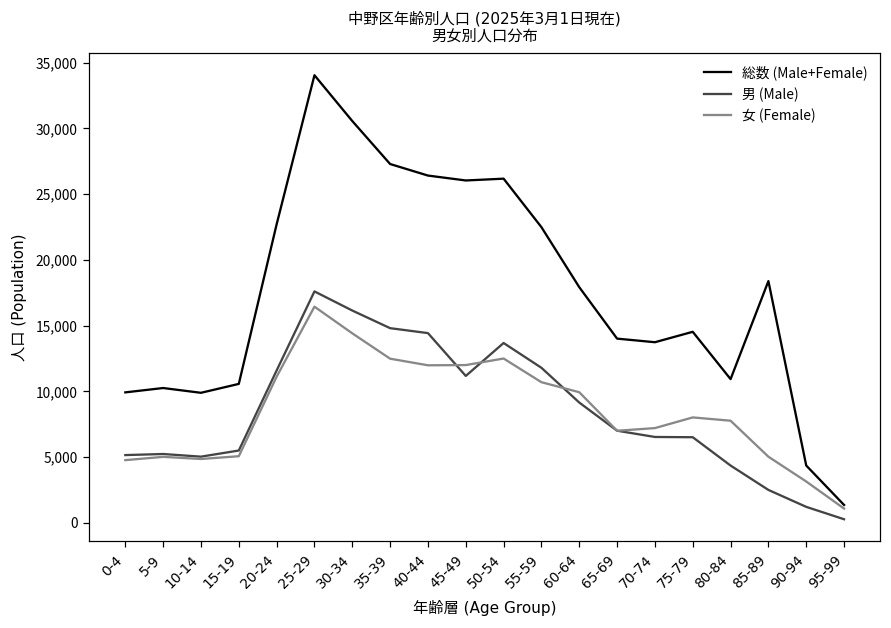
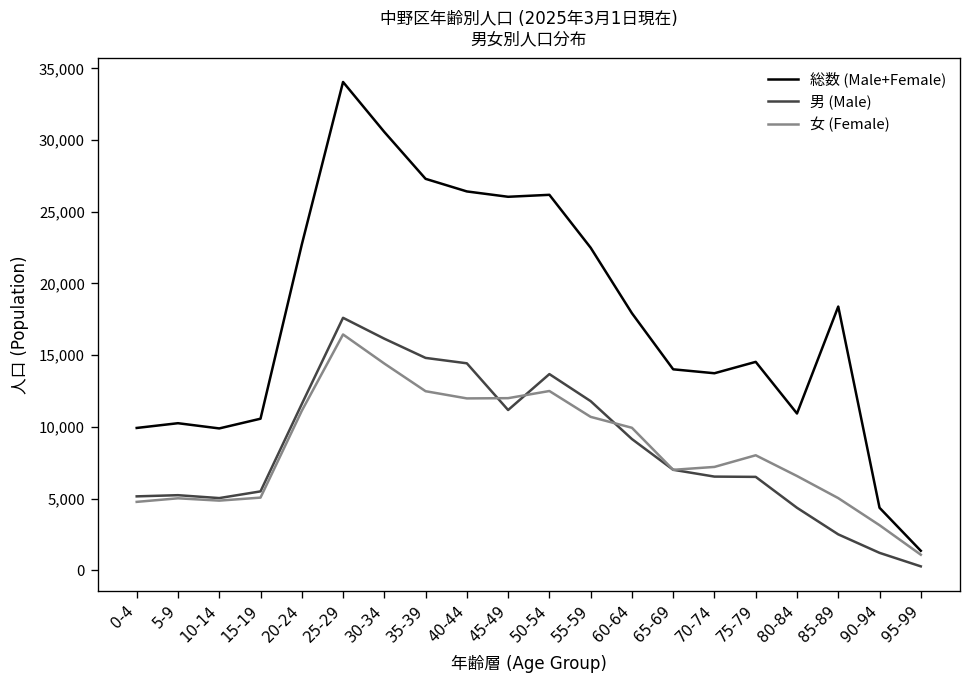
  {
    "総数 (Male+Female)": {
      "0-4": "9,900",
      "5-9": "10,300",
      "10-14": "9,900",
      "15-19": "10,600",
      "20-24": "22,700",
      "25-29": "34,000",
      "30-34": "30,600",
      "35-39": "27,300",
      "40-44": "26,400",
      "45-49": "26,000",
      "50-54": "26,200",
      "55-59": "22,500",
      "60-64": "17,900",
      "65-69": "14,000",
      "70-74": "13,700",
      "75-79": "14,500",
      "80-84": "10,900",
      "85-89": "18,400",
      "90-94": "4,400",
      "95-99": "1,400"
    },
    "男 (Male)": {
      "0-4": "5,200",
      "5-9": "5,200",
      "15-19": "5,500",
      "20-24": "11,600",
      "25-29": "17,600",
      "30-34": "16,100",
      "35-39": "14,800",
      "40-44": "14,400",
      "45-49": "11,200",
      "50-54": "13,700",
      "55-59": "11,800",
      "60-64": "9,100",
      "70-74": "6,500",
      "75-79": "6,500",
      "80-84": "4,400",
      "85-89": "2,500",
      "90-94": "1,200",
      "95-99": "300"
    },
    "女 (Female)": {
      "0-4": "4,800",
      "5-9": "5,000",
      "15-19": "5,100",
      "20-24": "11,100",
      "25-29": "16,400",
      "30-34": "14,400",
      "35-39": "12,500",
      "40-44": "12,000",
      "45-49": "12,000",
      "50-54": "12,500",
      "55-59": "10,700",
      "60-64": "9,900",
      "70-74": "7,200",
      "75-79": "8,000",
-     "80-84": "7,800",
+     "80-84": "6,600",
      "85-89": "5,000",
      "90-94": "3,100",
      "95-99": "1,100"
    }
  }
